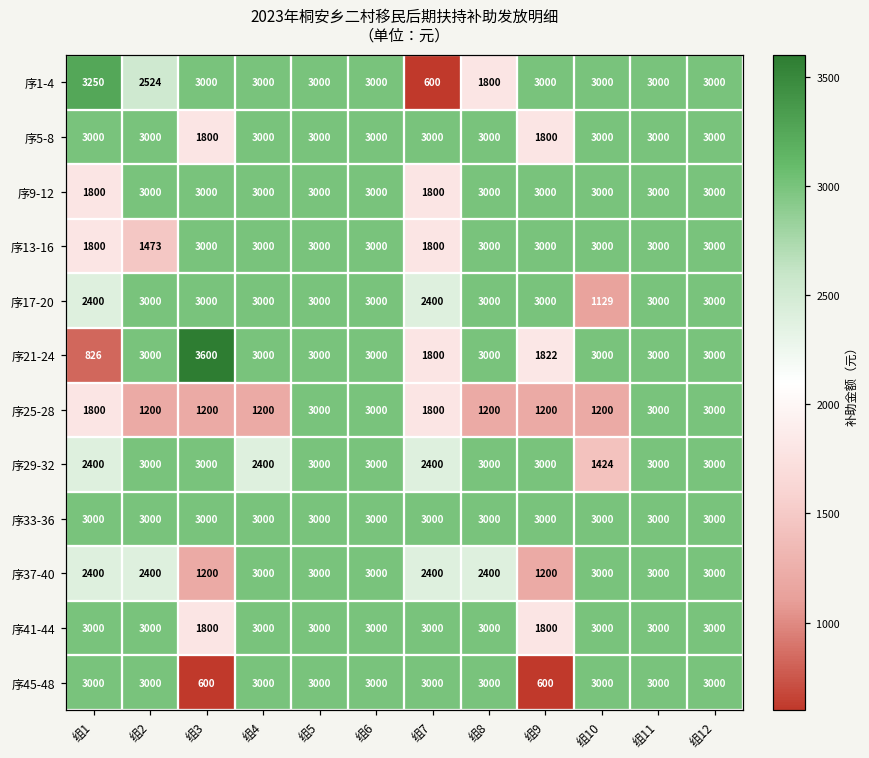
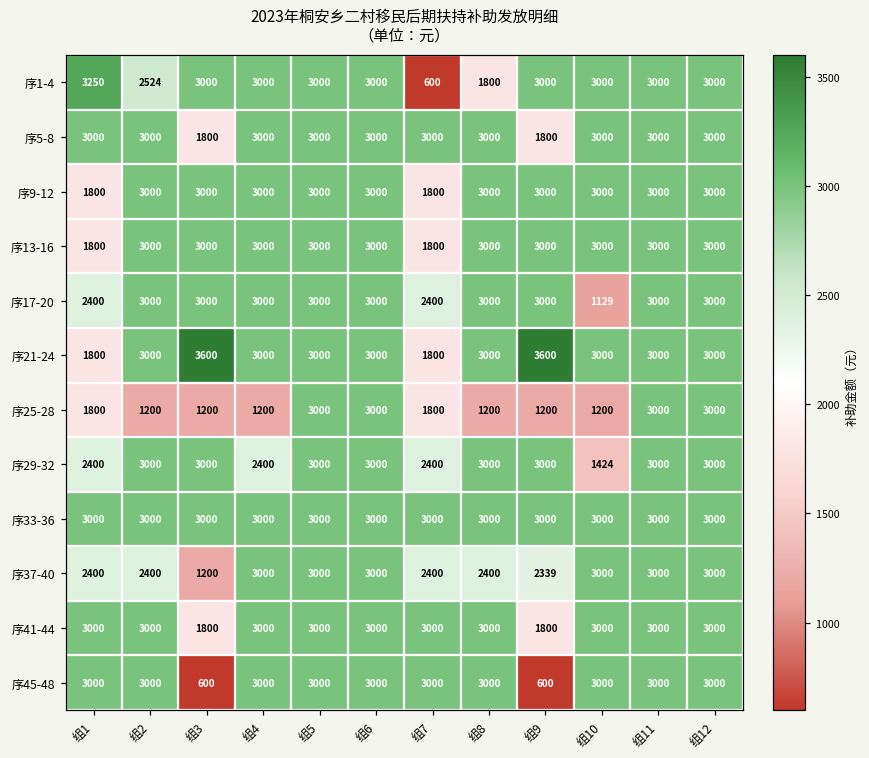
  {
    "序1-4": {
      "组1": 3250,
      "组2": 2524,
      "组3": 3000,
      "组4": 3000,
      "组5": 3000,
      "组6": 3000,
      "组7": 600,
      "组8": 1800,
      "组9": 3000,
      "组10": 3000,
      "组11": 3000,
      "组12": 3000
    },
    "序5-8": {
      "组1": 3000,
      "组2": 3000,
      "组3": 1800,
      "组4": 3000,
      "组5": 3000,
      "组6": 3000,
      "组7": 3000,
      "组8": 3000,
      "组9": 1800,
      "组10": 3000,
      "组11": 3000,
      "组12": 3000
    },
    "序9-12": {
      "组1": 1800,
      "组2": 3000,
      "组3": 3000,
      "组4": 3000,
      "组5": 3000,
      "组6": 3000,
      "组7": 1800,
      "组8": 3000,
      "组9": 3000,
      "组10": 3000,
      "组11": 3000,
      "组12": 3000
    },
    "序13-16": {
      "组1": 1800,
-     "组2": 1473,
+     "组2": 3000,
      "组3": 3000,
      "组4": 3000,
      "组5": 3000,
      "组6": 3000,
      "组7": 1800,
      "组8": 3000,
      "组9": 3000,
      "组10": 3000,
      "组11": 3000,
      "组12": 3000
    },
    "序17-20": {
      "组1": 2400,
      "组2": 3000,
      "组3": 3000,
      "组4": 3000,
      "组5": 3000,
      "组6": 3000,
      "组7": 2400,
      "组8": 3000,
      "组9": 3000,
      "组10": 1129,
      "组11": 3000,
      "组12": 3000
    },
    "序21-24": {
-     "组1": 826,
+     "组1": 1800,
      "组2": 3000,
      "组3": 3600,
      "组4": 3000,
      "组5": 3000,
      "组6": 3000,
      "组7": 1800,
      "组8": 3000,
-     "组9": 1822,
+     "组9": 3600,
      "组10": 3000,
      "组11": 3000,
      "组12": 3000
    },
    "序25-28": {
      "组1": 1800,
      "组2": 1200,
      "组3": 1200,
      "组4": 1200,
      "组5": 3000,
      "组6": 3000,
      "组7": 1800,
      "组8": 1200,
      "组9": 1200,
      "组10": 1200,
      "组11": 3000,
      "组12": 3000
    },
    "序29-32": {
      "组1": 2400,
      "组2": 3000,
      "组3": 3000,
      "组4": 2400,
      "组5": 3000,
      "组6": 3000,
      "组7": 2400,
      "组8": 3000,
      "组9": 3000,
      "组10": 1424,
      "组11": 3000,
      "组12": 3000
    },
    "序33-36": {
      "组1": 3000,
      "组2": 3000,
      "组3": 3000,
      "组4": 3000,
      "组5": 3000,
      "组6": 3000,
      "组7": 3000,
      "组8": 3000,
      "组9": 3000,
      "组10": 3000,
      "组11": 3000,
      "组12": 3000
    },
    "序37-40": {
      "组1": 2400,
      "组2": 2400,
      "组3": 1200,
      "组4": 3000,
      "组5": 3000,
      "组6": 3000,
      "组7": 2400,
      "组8": 2400,
-     "组9": 1200,
+     "组9": 2339,
      "组10": 3000,
      "组11": 3000,
      "组12": 3000
    },
    "序41-44": {
      "组1": 3000,
      "组2": 3000,
      "组3": 1800,
      "组4": 3000,
      "组5": 3000,
      "组6": 3000,
      "组7": 3000,
      "组8": 3000,
      "组9": 1800,
      "组10": 3000,
      "组11": 3000,
      "组12": 3000
    },
    "序45-48": {
      "组1": 3000,
      "组2": 3000,
      "组3": 600,
      "组4": 3000,
      "组5": 3000,
      "组6": 3000,
      "组7": 3000,
      "组8": 3000,
      "组9": 600,
      "组10": 3000,
      "组11": 3000,
      "组12": 3000
    }
  }
